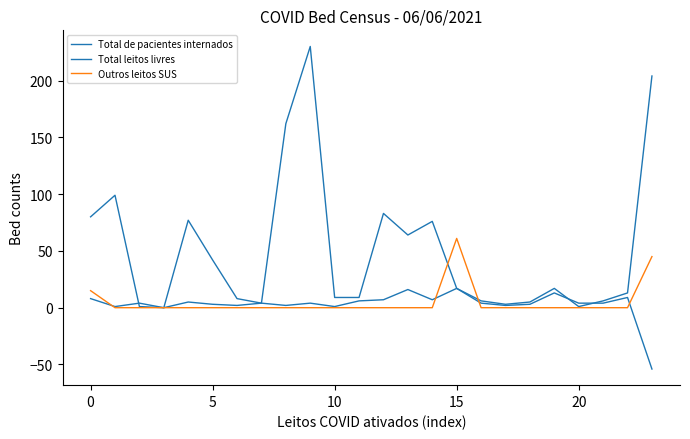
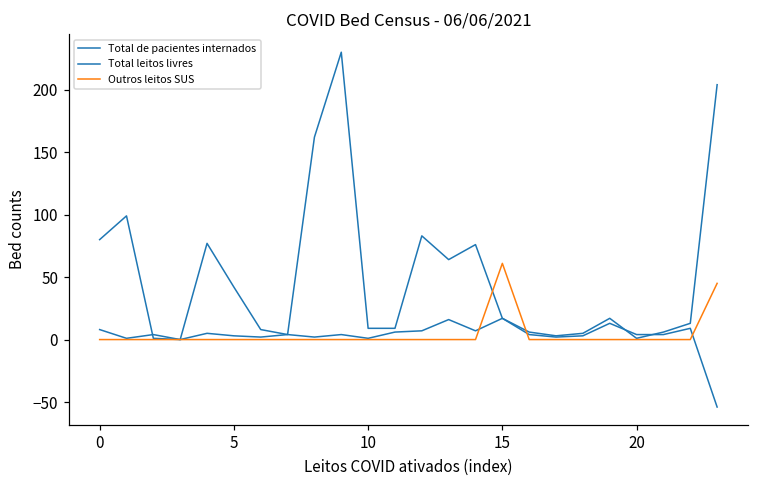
  {
    "Outros leitos SUS": {
-     "0": 15,
+     "0": 0,
      "5": 0,
      "15": 61
    }
  }
